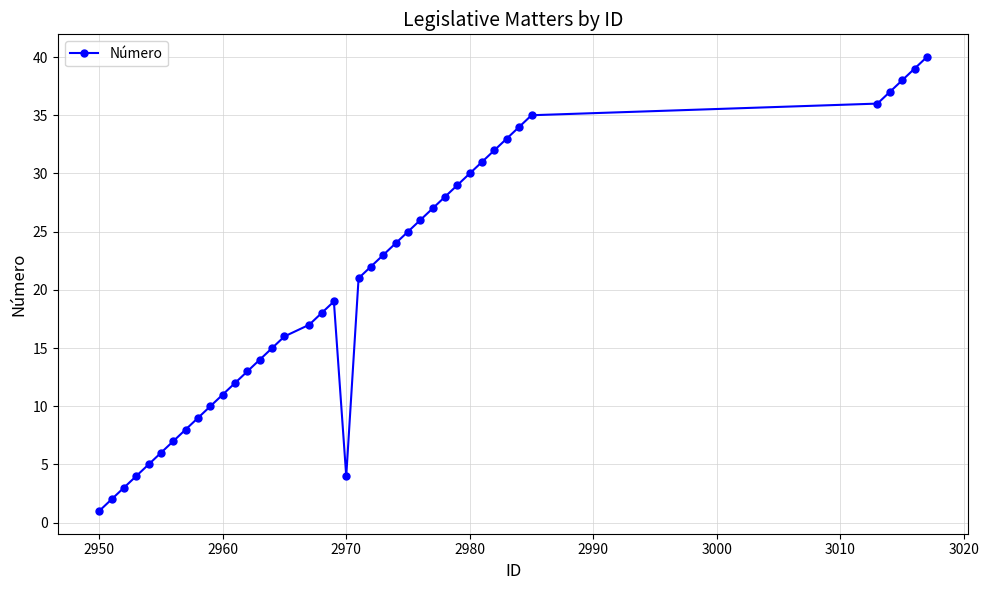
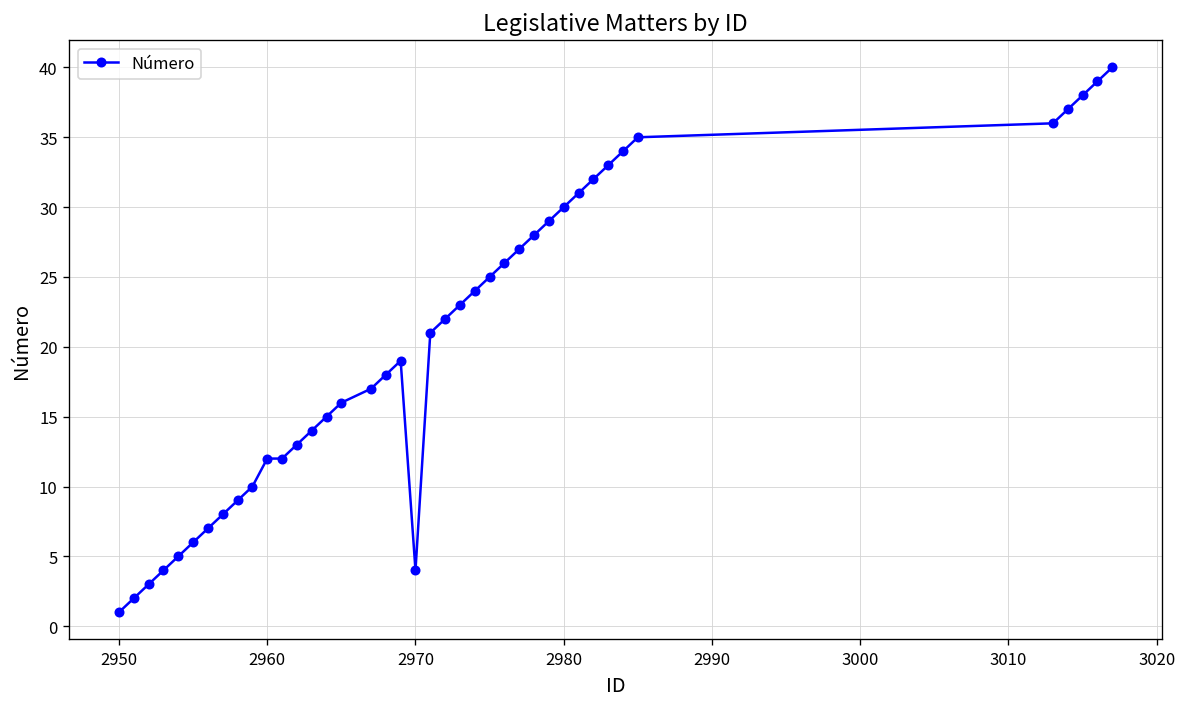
  {
    "2950": 1,
-   "2960": 11,
+   "2960": 12,
    "2970": 4,
    "2980": 30
  }
